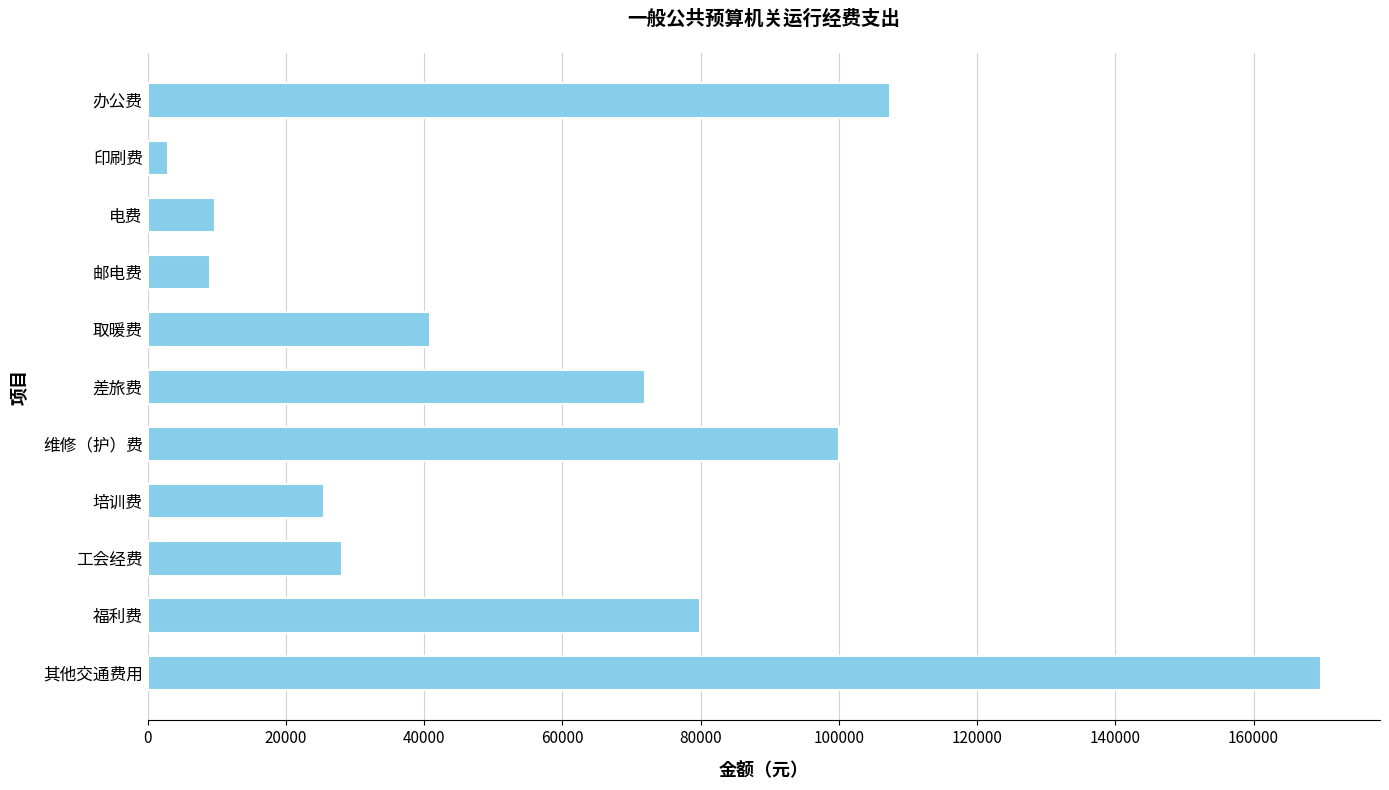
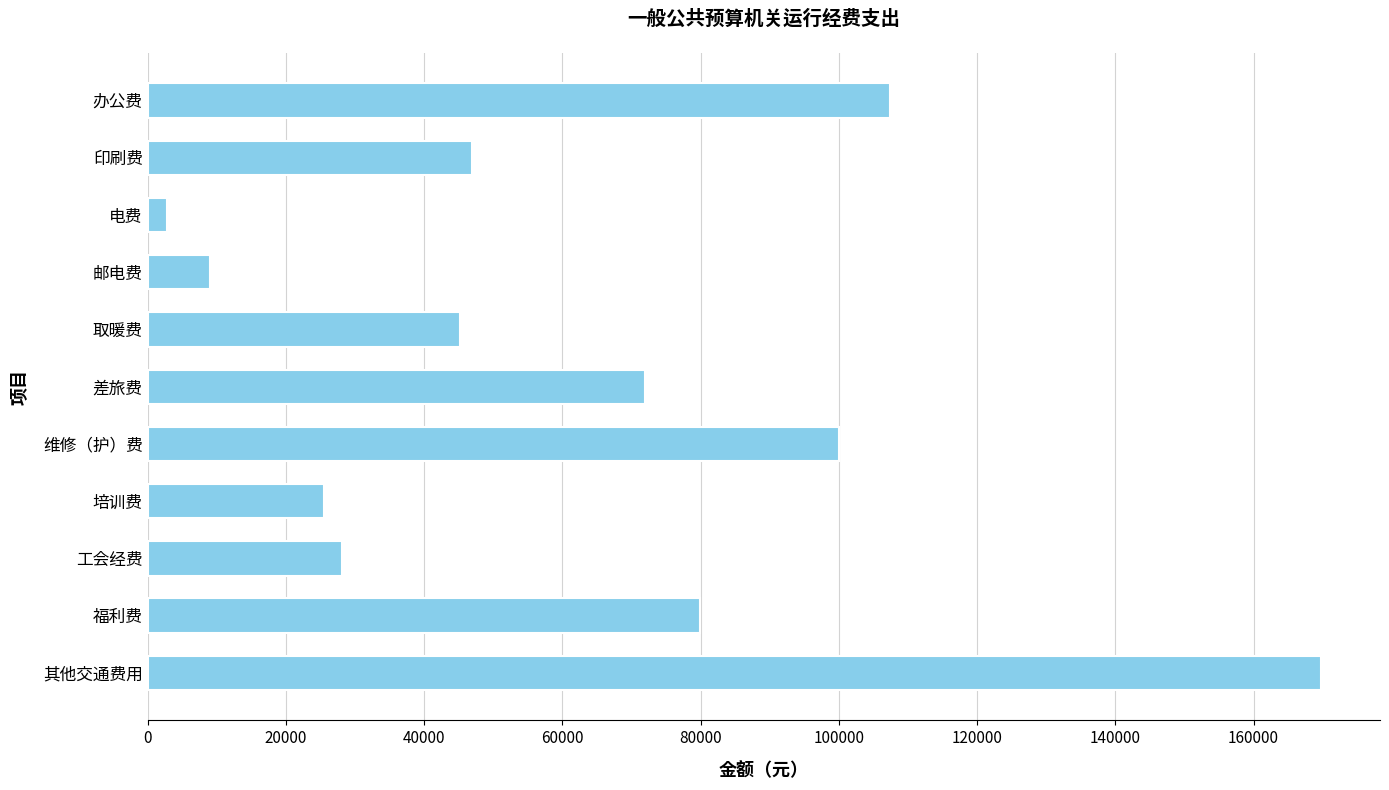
  {
    "办公费": 107000,
-   "印刷费": 3000,
-   "电费": 10000,
+   "印刷费": 47000,
+   "电费": 3000,
    "邮电费": 9000,
-   "取暖费": 41000,
+   "取暖费": 45000,
    "差旅费": 72000,
    "维修（护）费": 100000,
    "培训费": 26000,
    "工会经费": 28000,
    "福利费": 80000,
    "其他交通费用": 170000
  }
